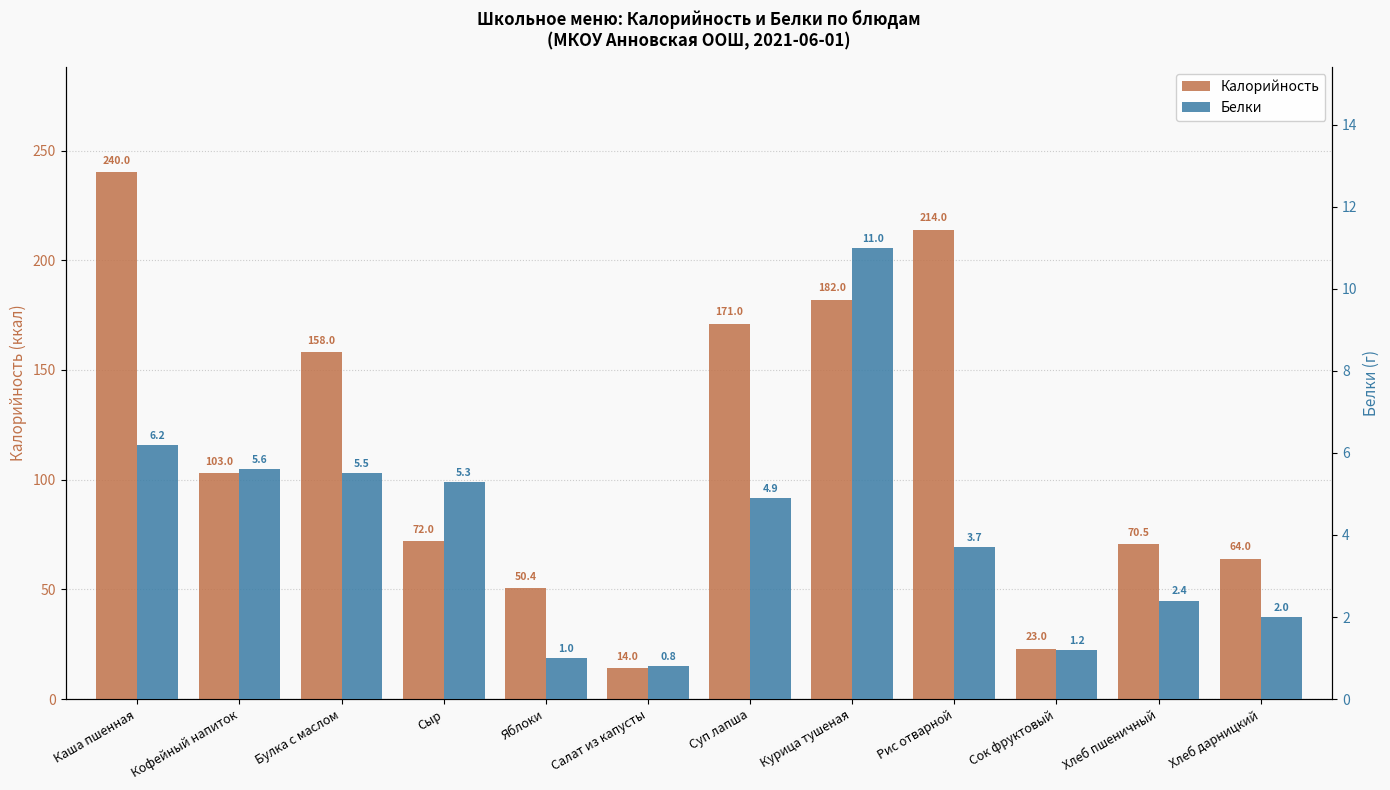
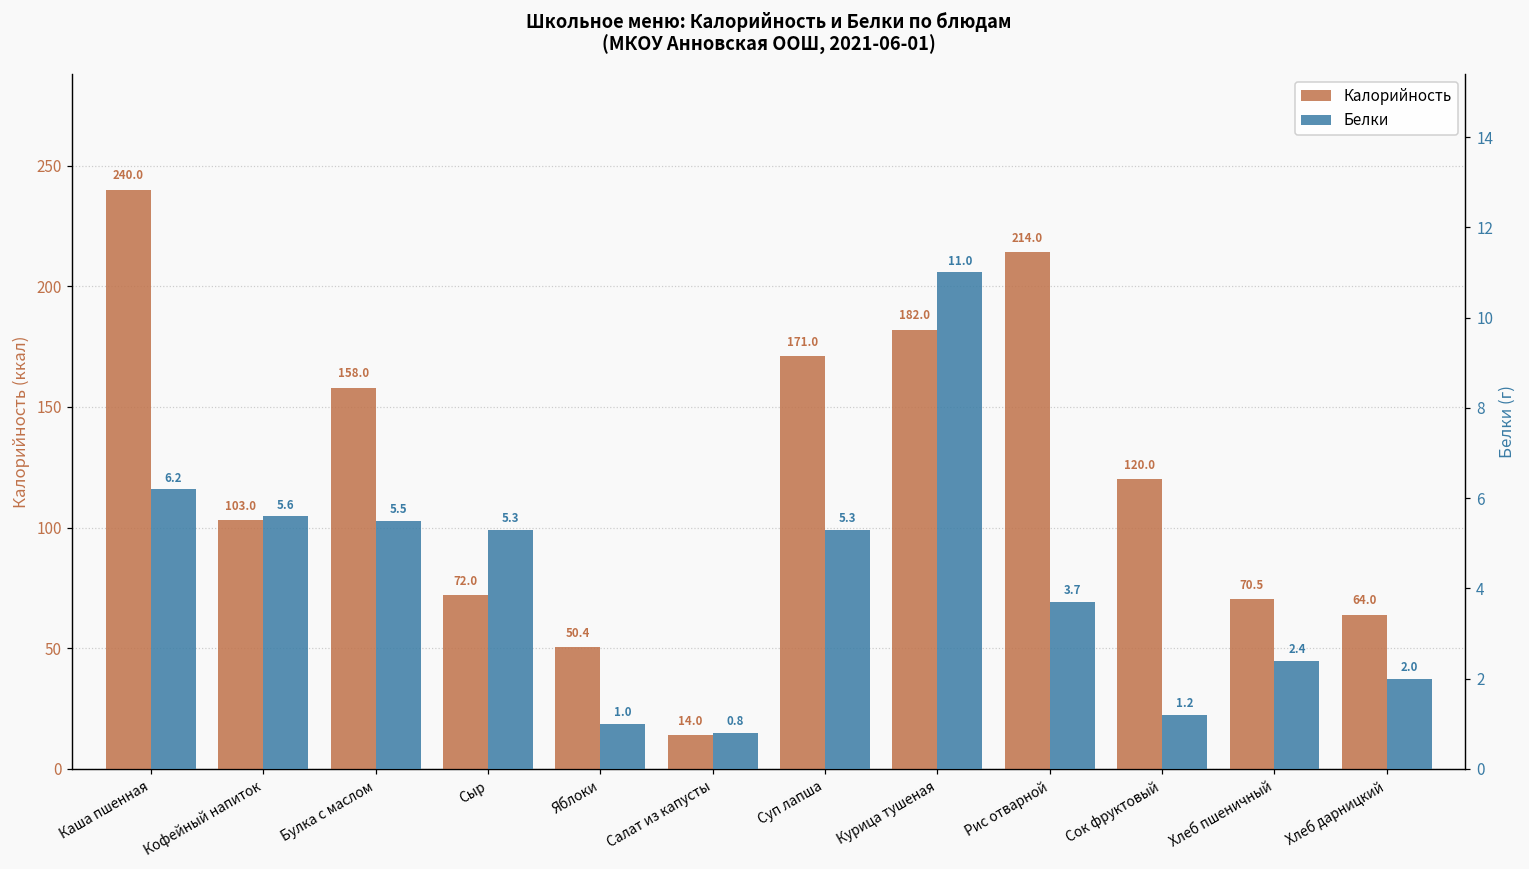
  {
    "Калорийность": {
      "Каша пшенная": 240.0,
      "Кофейный напиток": 103.0,
      "Булка с маслом": 158.0,
      "Сыр": 72.0,
      "Яблоки": 50.4,
      "Салат из капусты": 14.0,
      "Суп лапша": 171.0,
      "Курица тушеная": 182.0,
      "Рис отварной": 214.0,
-     "Сок фруктовый": 23.0,
+     "Сок фруктовый": 120.0,
      "Хлеб пшеничный": 70.5,
      "Хлеб дарницкий": 64.0
    },
    "Белки": {
      "Каша пшенная": 6.2,
      "Кофейный напиток": 5.6,
      "Булка с маслом": 5.5,
      "Сыр": 5.3,
      "Яблоки": 1.0,
      "Салат из капусты": 0.8,
-     "Суп лапша": 4.9,
+     "Суп лапша": 5.3,
      "Курица тушеная": 11.0,
      "Рис отварной": 3.7,
      "Сок фруктовый": 1.2,
      "Хлеб пшеничный": 2.4,
      "Хлеб дарницкий": 2.0
    }
  }
